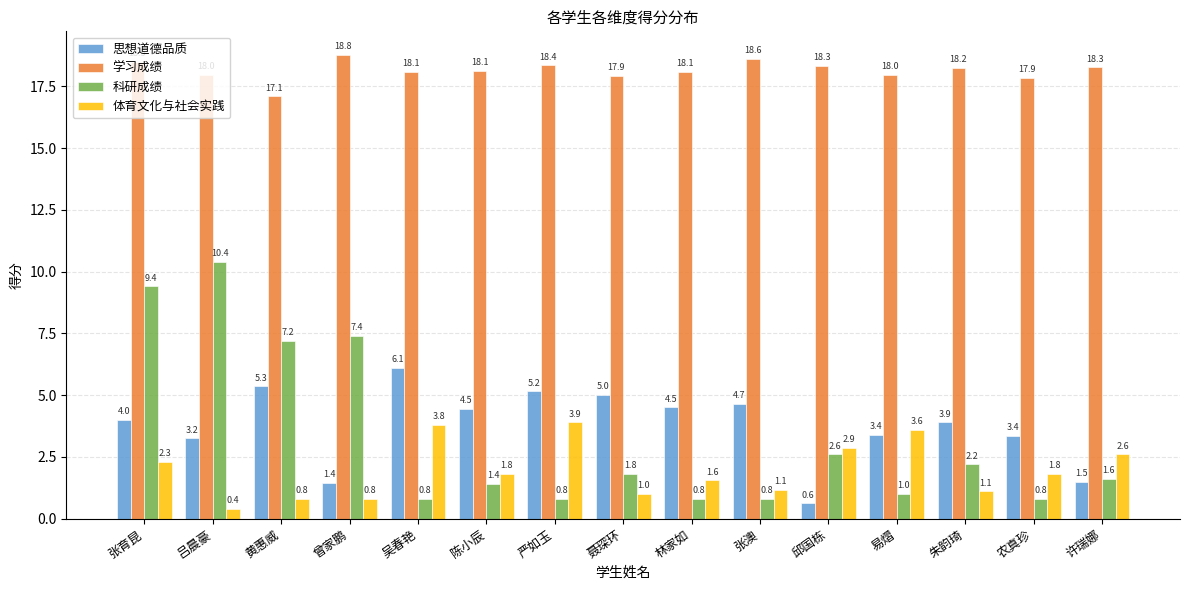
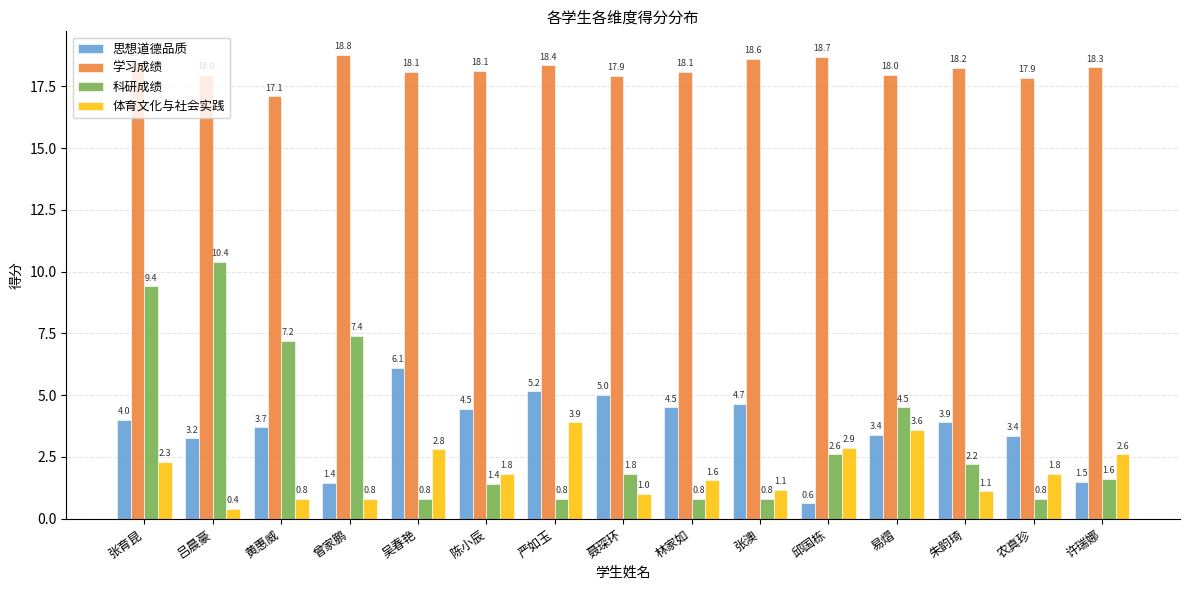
  {
    "思想道德品质": {
      "张育昆": 4.0,
      "吕晨豪": 3.2,
-     "黄惠威": 5.3,
+     "黄惠威": 3.7,
      "曾家鹏": 1.4,
      "吴春艳": 6.1,
      "陈小辰": 4.5,
      "严如玉": 5.2,
      "聂琛环": 5.0,
      "林家如": 4.5,
      "张澳": 4.7,
      "邱国栋": 0.6,
      "易熠": 3.4,
      "朱韵琦": 3.9,
      "农真珍": 3.4,
      "许瑞娜": 1.5
    },
    "学习成绩": {
      "黄惠威": 17.1,
      "曾家鹏": 18.8,
      "吴春艳": 18.1,
      "陈小辰": 18.1,
      "严如玉": 18.4,
      "聂琛环": 17.9,
      "林家如": 18.1,
      "张澳": 18.6,
-     "邱国栋": 18.3,
+     "邱国栋": 18.7,
      "易熠": 18.0,
      "朱韵琦": 18.2,
      "农真珍": 17.9,
      "许瑞娜": 18.3
    },
    "科研成绩": {
      "张育昆": 9.4,
      "吕晨豪": 10.4,
      "黄惠威": 7.2,
      "曾家鹏": 7.4,
      "吴春艳": 0.8,
      "陈小辰": 1.4,
      "严如玉": 0.8,
      "聂琛环": 1.8,
      "林家如": 0.8,
      "张澳": 0.8,
      "邱国栋": 2.6,
-     "易熠": 1.0,
+     "易熠": 4.5,
      "朱韵琦": 2.2,
      "农真珍": 0.8,
      "许瑞娜": 1.6
    },
    "体育文化与社会实践": {
      "张育昆": 2.3,
      "吕晨豪": 0.4,
      "黄惠威": 0.8,
      "曾家鹏": 0.8,
-     "吴春艳": 3.8,
+     "吴春艳": 2.8,
      "陈小辰": 1.8,
      "严如玉": 3.9,
      "聂琛环": 1.0,
      "林家如": 1.6,
      "张澳": 1.1,
      "邱国栋": 2.9,
      "易熠": 3.6,
      "朱韵琦": 1.1,
      "农真珍": 1.8,
      "许瑞娜": 2.6
    }
  }
